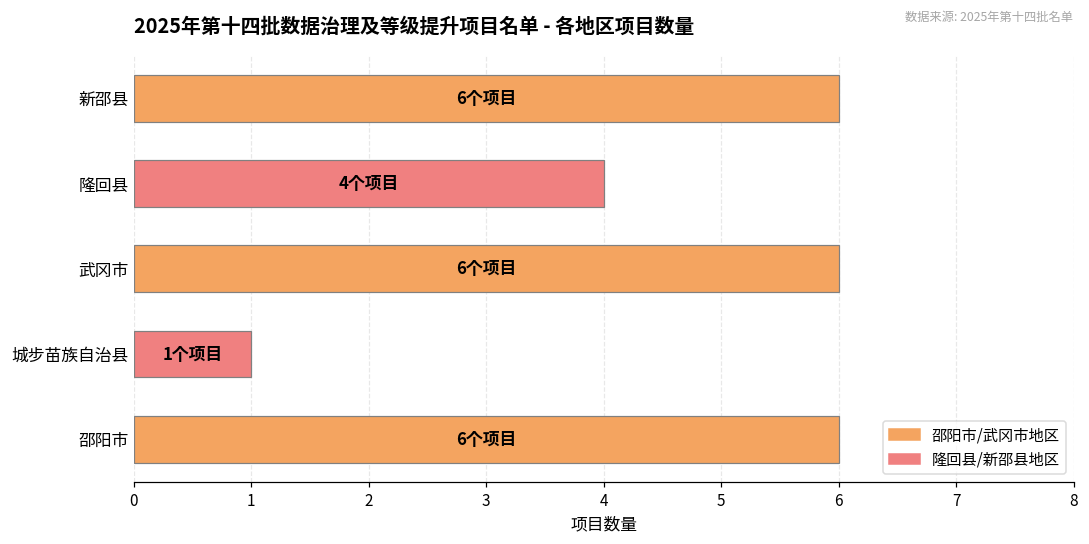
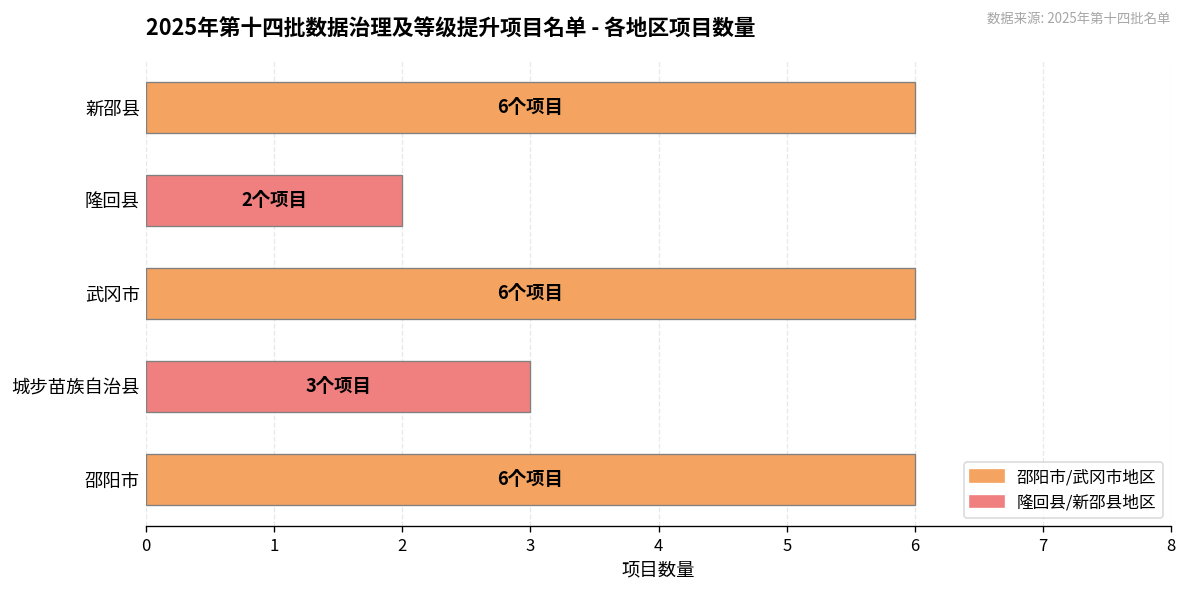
  {
    "新邵县": 6,
-   "隆回县": 4,
+   "隆回县": 2,
    "武冈市": 6,
-   "城步苗族自治县": 1,
+   "城步苗族自治县": 3,
    "邵阳市": 6
  }
